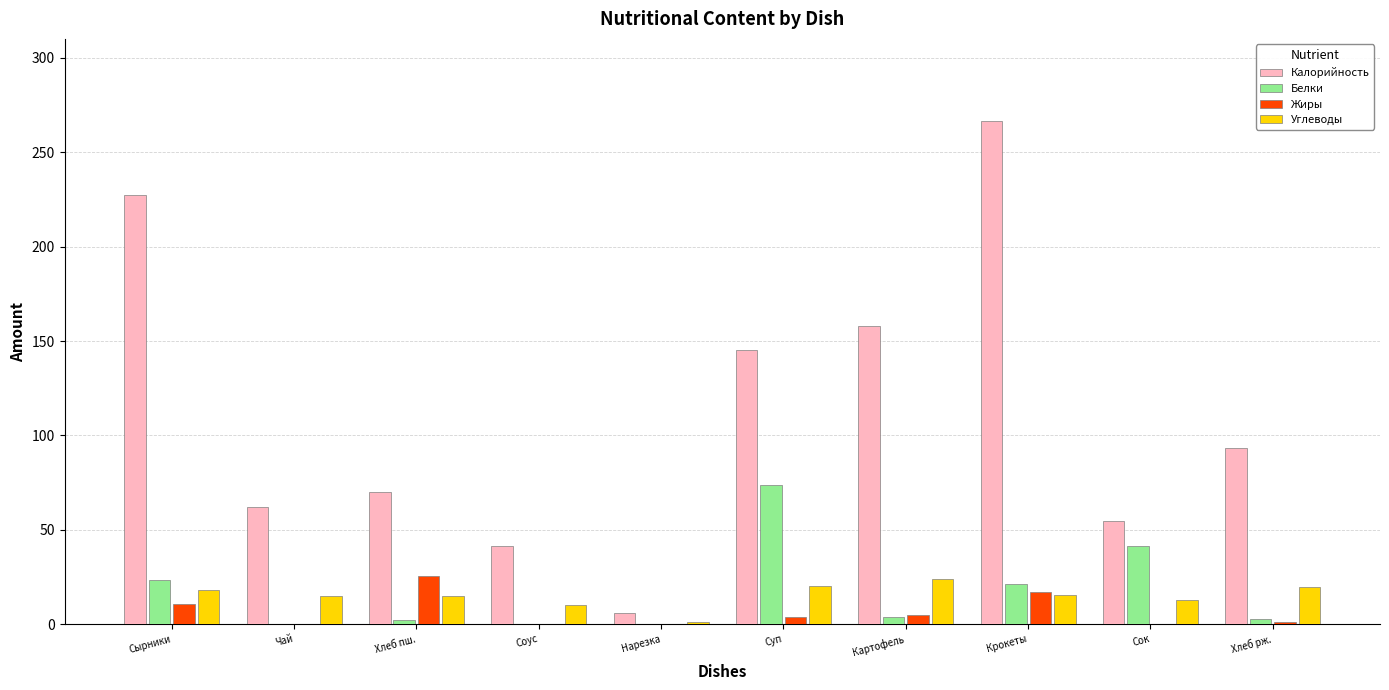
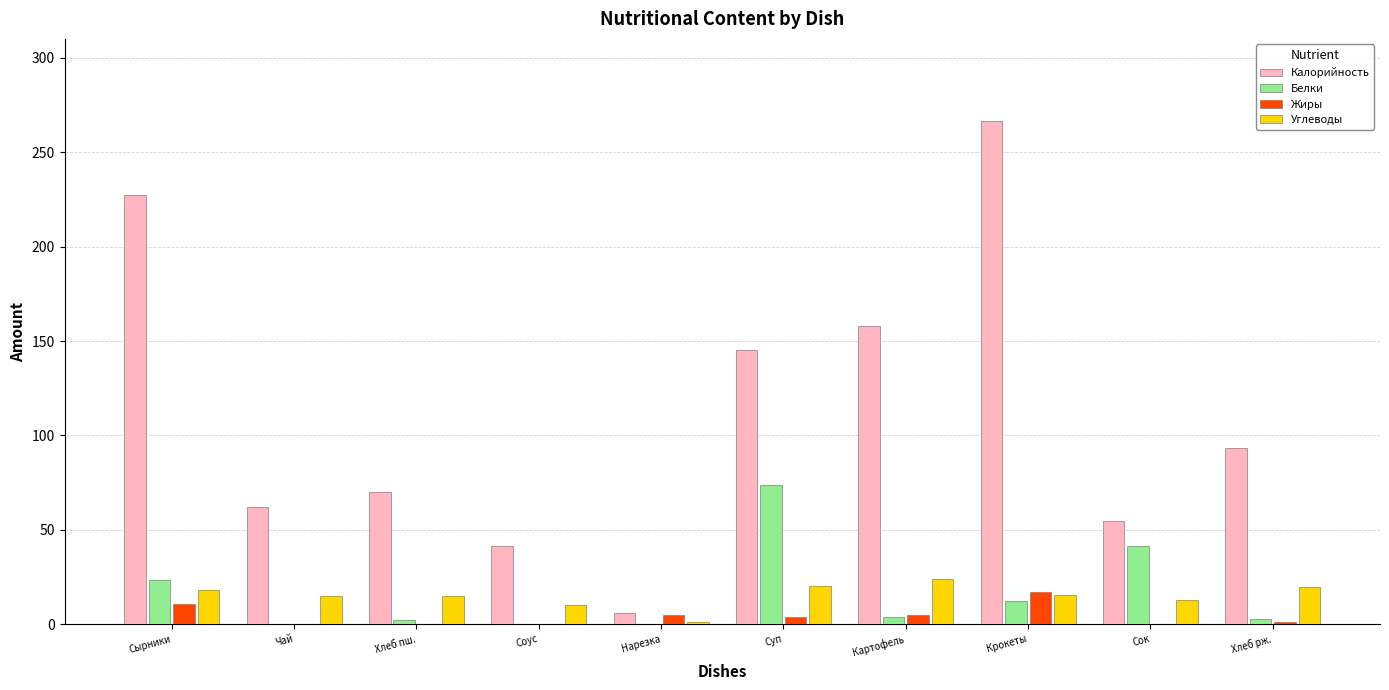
  {
    "Калорийность": {
      "Сырники": 227,
      "Чай": 62,
      "Хлеб пш.": 70,
      "Соус": 42,
      "Нарезка": 6,
      "Суп": 145,
      "Картофель": 158,
      "Крокеты": 266,
      "Сок": 55,
      "Хлеб рж.": 93
    },
    "Белки": {
      "Сырники": 24,
      "Хлеб пш.": 2,
      "Суп": 74,
      "Картофель": 4,
-     "Крокеты": 22,
+     "Крокеты": 12,
      "Сок": 41,
      "Хлеб рж.": 3
    },
    "Жиры": {
      "Сырники": 11,
-     "Хлеб пш.": 26,
+     "Хлеб пш.": 0,
      "Соус": 0,
-     "Нарезка": 0,
+     "Нарезка": 5,
      "Суп": 4,
      "Картофель": 5,
      "Крокеты": 17
    },
    "Углеводы": {
      "Сырники": 18,
      "Чай": 15,
      "Хлеб пш.": 15,
      "Соус": 10,
      "Суп": 20,
      "Картофель": 24,
      "Крокеты": 15,
      "Сок": 13,
      "Хлеб рж.": 20
    }
  }
